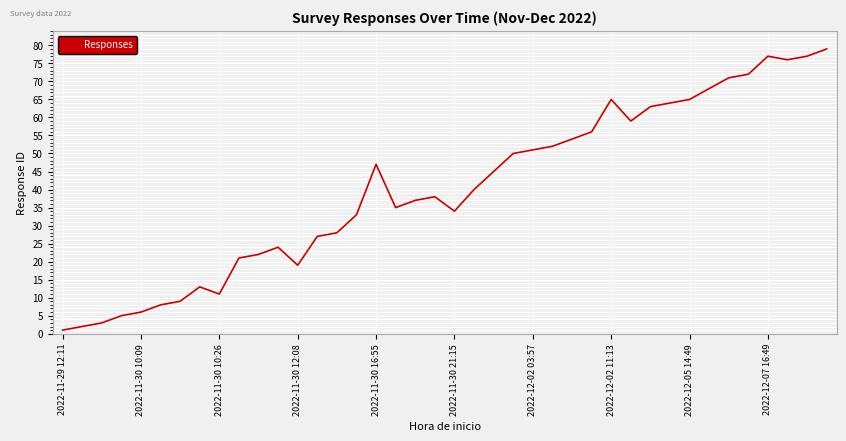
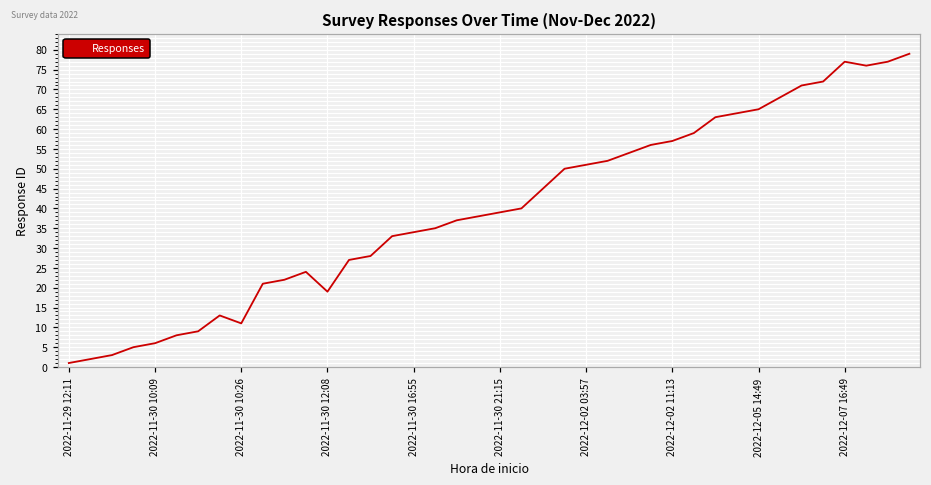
  {
    "2022-11-29 12:11": 1,
    "2022-11-30 10:09": 6,
    "2022-11-30 10:26": 11,
    "2022-11-30 12:08": 19,
-   "2022-11-30 16:55": 47,
-   "2022-11-30 21:15": 34,
+   "2022-11-30 16:55": 34,
+   "2022-11-30 21:15": 39,
    "2022-12-02 03:57": 51,
-   "2022-12-02 11:13": 65,
+   "2022-12-02 11:13": 57,
    "2022-12-05 14:49": 65,
    "2022-12-07 16:49": 77
  }
